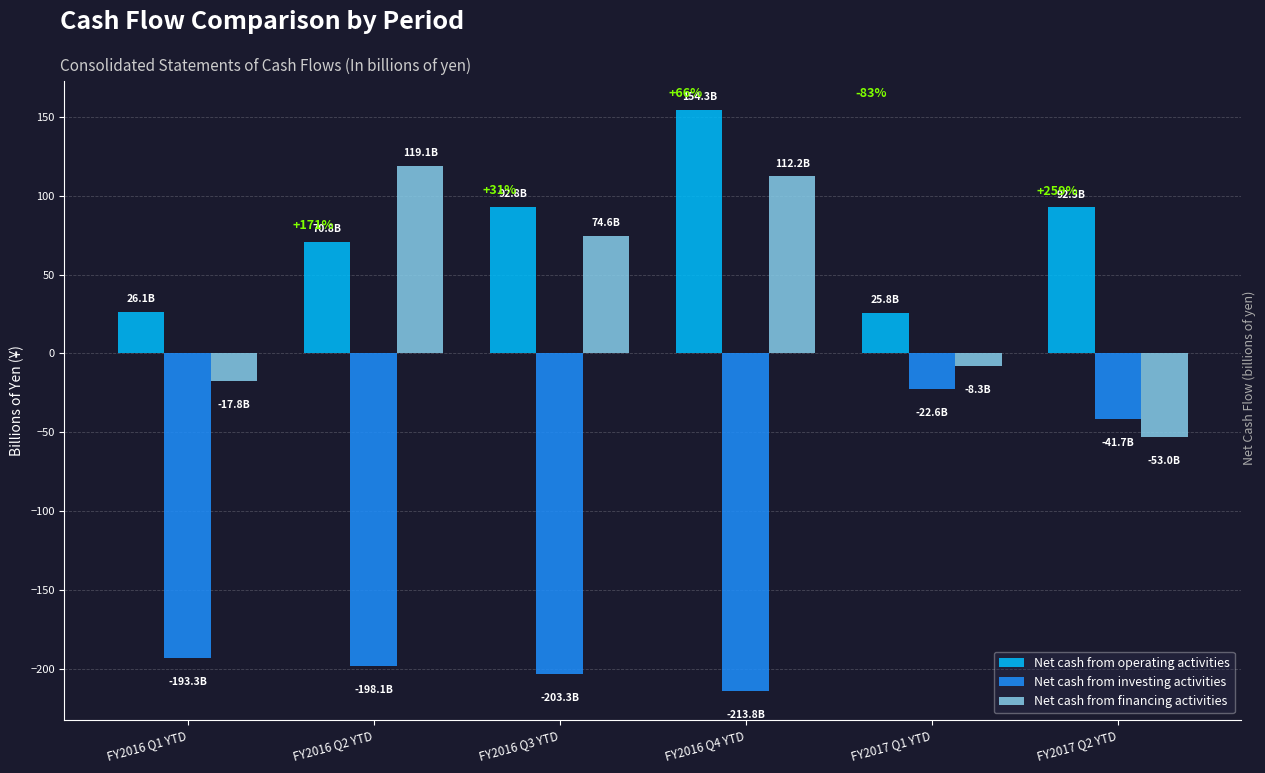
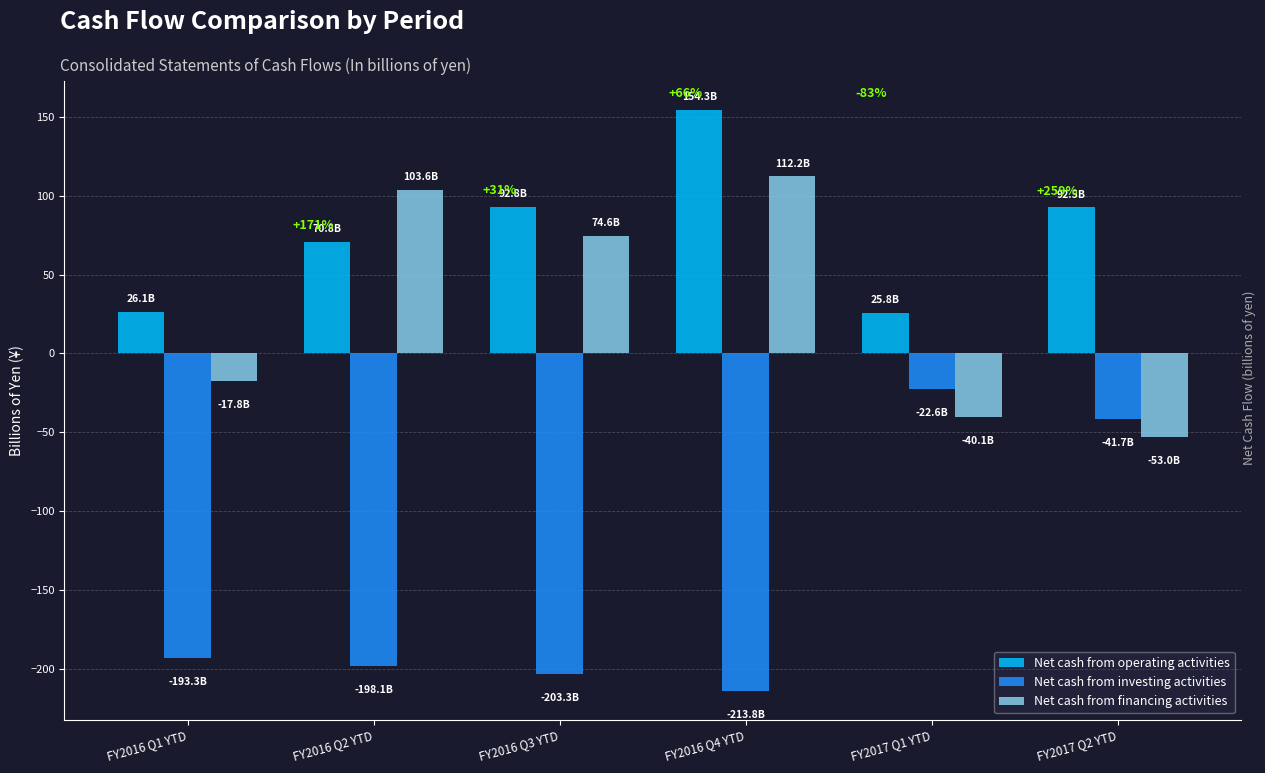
  {
    "Net cash from financing activities": {
      "FY2016 Q1 YTD": "-17.8B",
-     "FY2016 Q2 YTD": "119.1B",
+     "FY2016 Q2 YTD": "103.6B",
      "FY2016 Q3 YTD": "74.6B",
      "FY2016 Q4 YTD": "112.2B",
-     "FY2017 Q1 YTD": "-8.3B",
+     "FY2017 Q1 YTD": "-40.1B",
      "FY2017 Q2 YTD": "-53.0B"
    }
  }
